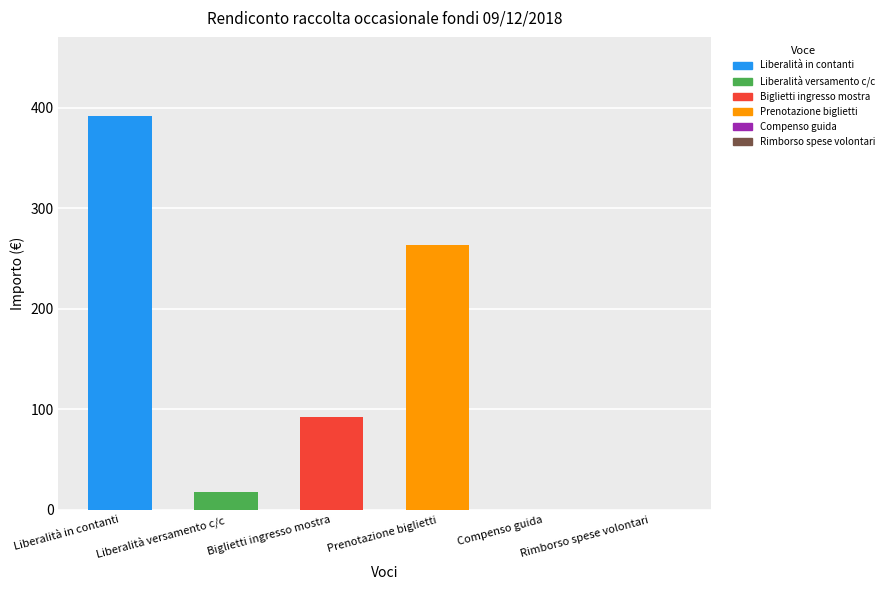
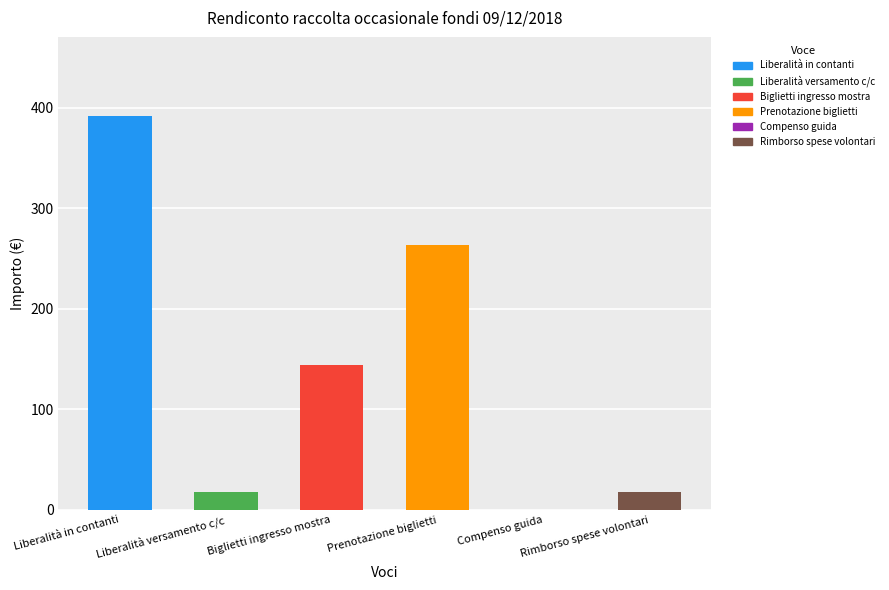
  {
    "Liberalità in contanti": 392,
    "Liberalità versamento c/c": 18,
-   "Biglietti ingresso mostra": 92,
+   "Biglietti ingresso mostra": 144,
    "Prenotazione biglietti": 263,
    "Compenso guida": 0,
-   "Rimborso spese volontari": 0
+   "Rimborso spese volontari": 18
  }
